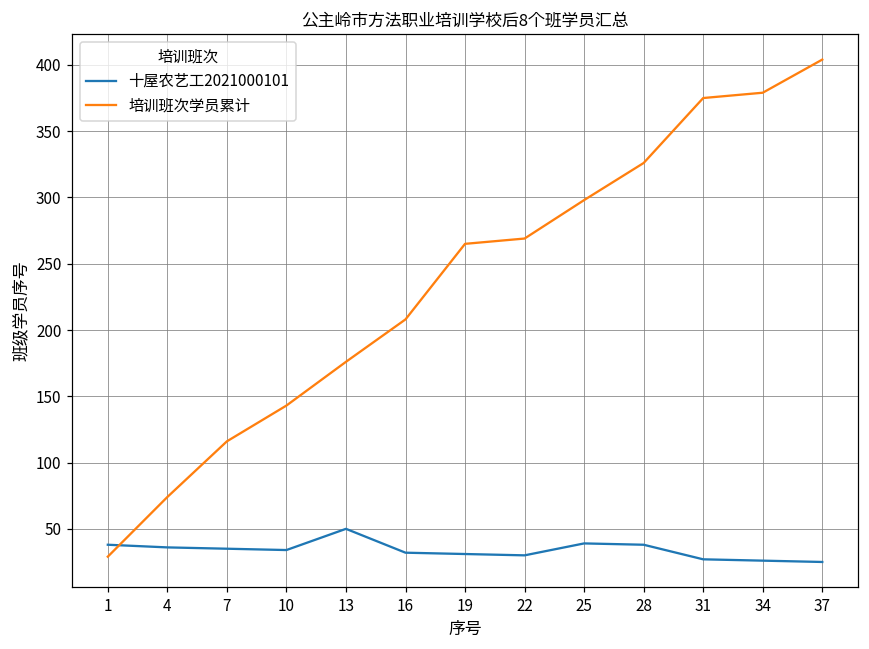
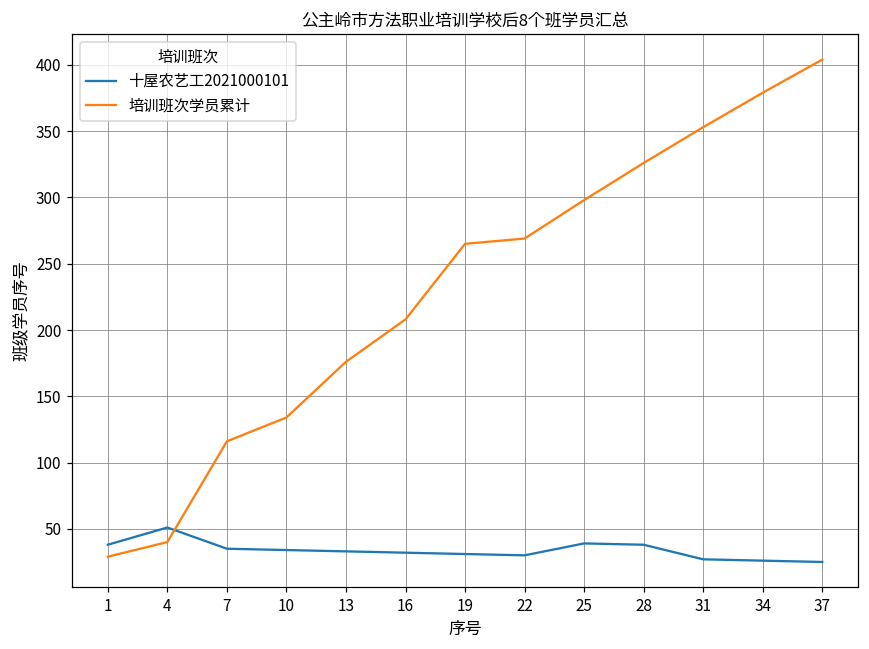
  {
    "十屋农艺工2021000101": {
      "1": 38,
-     "4": 36,
+     "4": 51,
      "7": 35,
      "10": 34,
-     "13": 50,
+     "13": 33,
      "16": 32,
      "19": 31,
      "22": 30,
      "25": 39,
      "28": 38,
      "31": 27,
      "34": 26,
      "37": 25
    },
    "培训班次学员累计": {
      "1": 29,
-     "4": 74,
+     "4": 40,
      "7": 116,
-     "10": 143,
+     "10": 134,
      "13": 176,
      "16": 208,
      "19": 265,
      "22": 269,
      "25": 298,
      "28": 326,
-     "31": 375,
+     "31": 353,
      "34": 379,
      "37": 404
    }
  }
